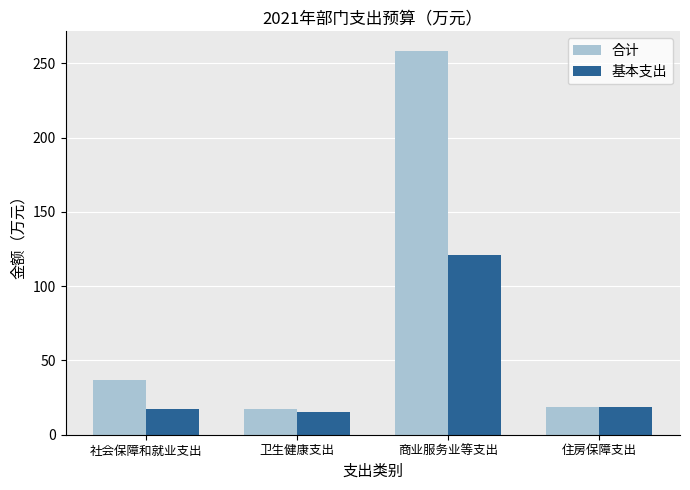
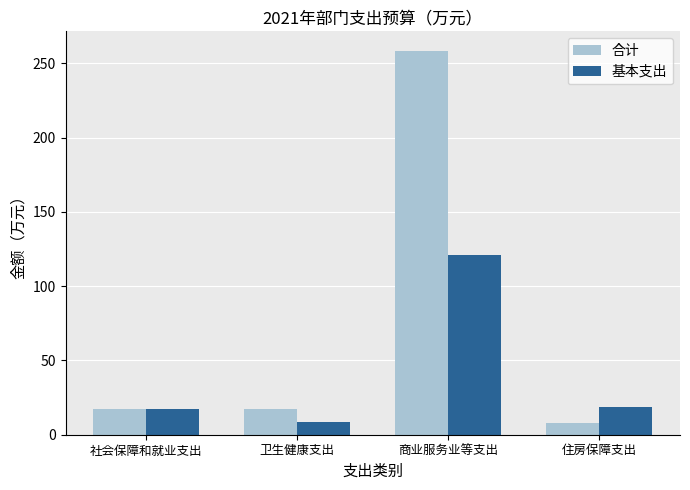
  {
    "合计": {
-     "社会保障和就业支出": 37,
+     "社会保障和就业支出": 17,
      "卫生健康支出": 17,
      "商业服务业等支出": 259,
-     "住房保障支出": 19
+     "住房保障支出": 8
    },
    "基本支出": {
      "社会保障和就业支出": 17,
-     "卫生健康支出": 15,
+     "卫生健康支出": 9,
      "商业服务业等支出": 121,
      "住房保障支出": 19
    }
  }
